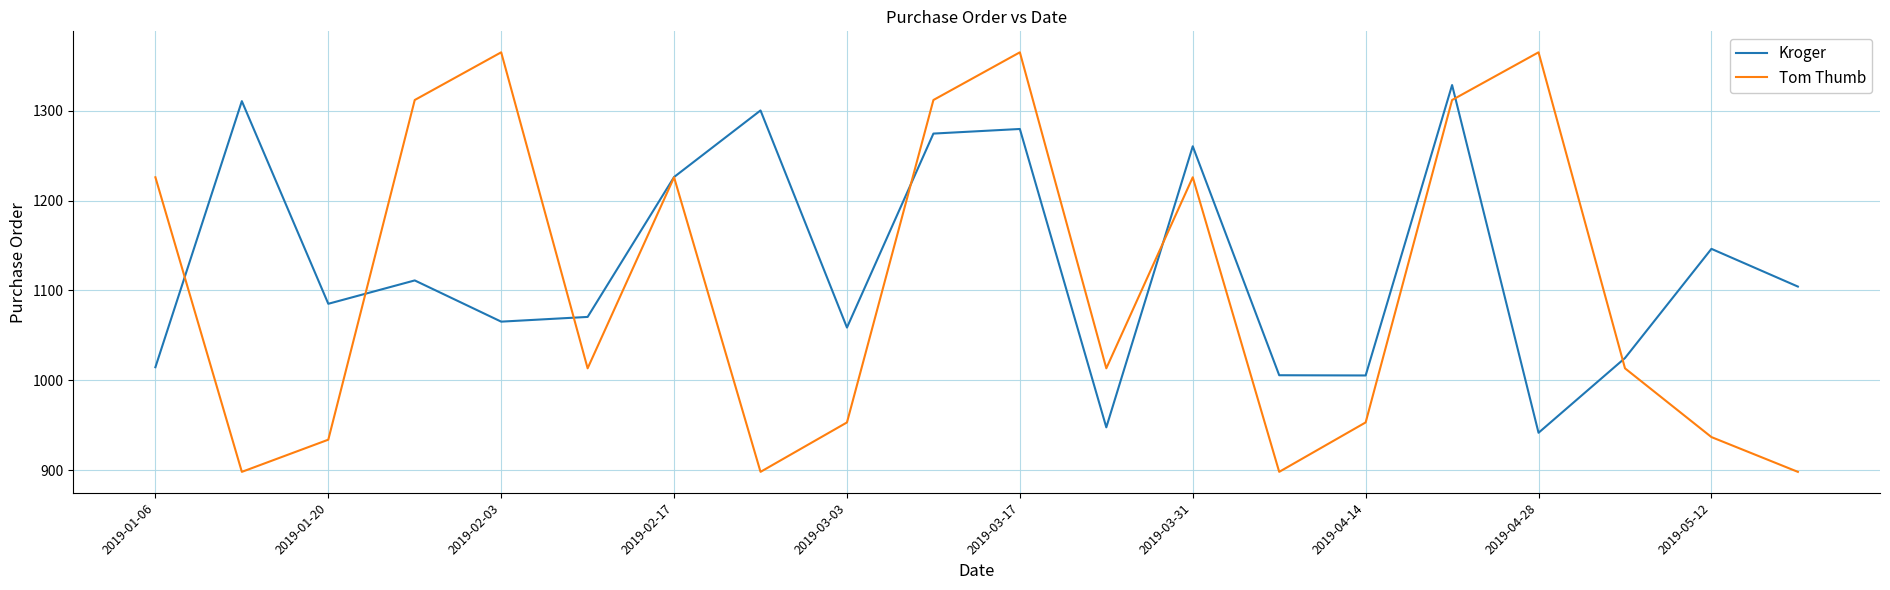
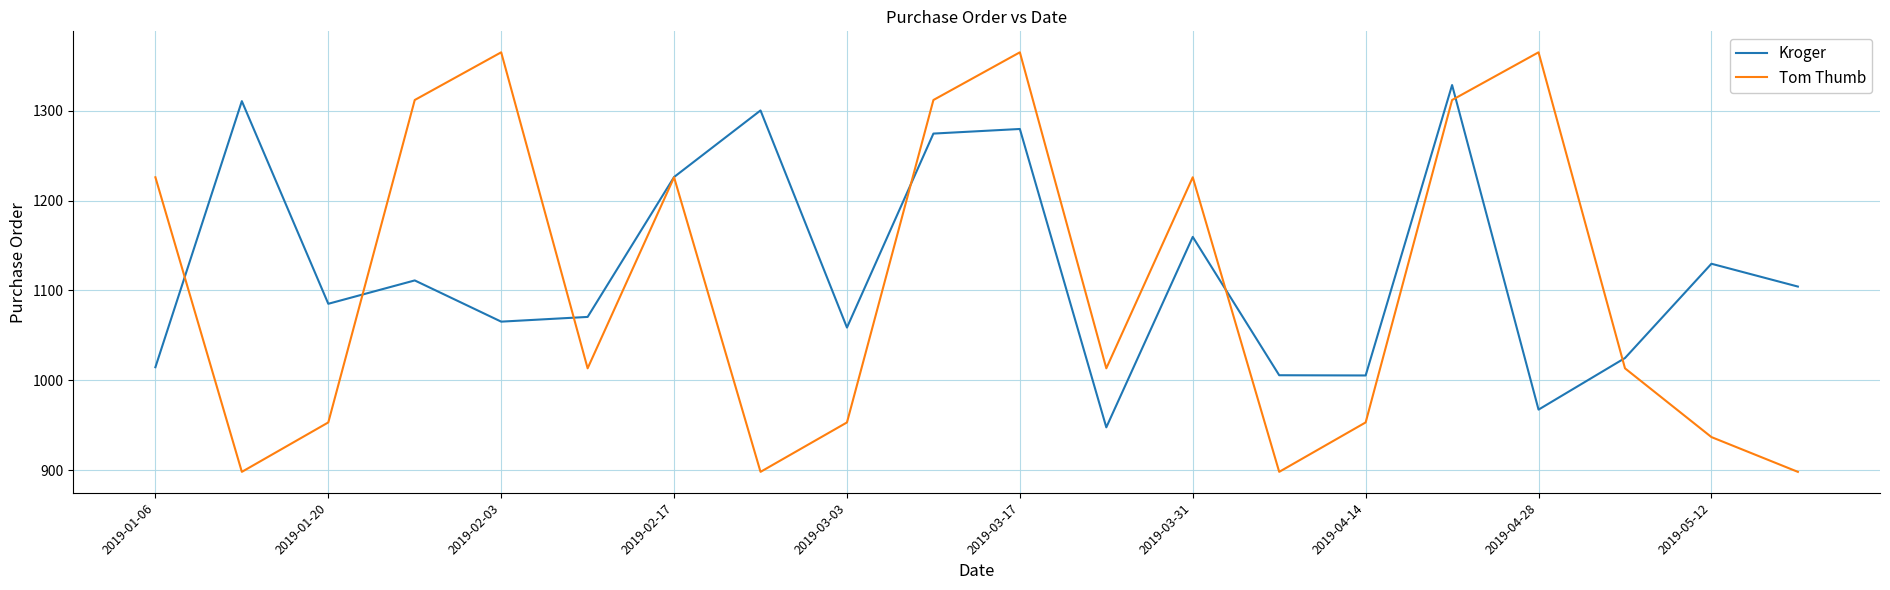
  {
    "Kroger": {
      "2019-01-06": 1010,
      "2019-01-20": 1090,
      "2019-02-03": 1070,
      "2019-03-03": 1060,
      "2019-03-17": 1280,
-     "2019-03-31": 1260,
+     "2019-03-31": 1160,
      "2019-04-14": 1010,
-     "2019-04-28": 940,
-     "2019-05-12": 1150
+     "2019-04-28": 970,
+     "2019-05-12": 1130
    },
    "Tom Thumb": {
      "2019-01-06": 1230,
-     "2019-01-20": 930,
+     "2019-01-20": 950,
      "2019-02-03": 1370,
      "2019-03-03": 950,
      "2019-03-17": 1370,
      "2019-03-31": 1230,
      "2019-04-14": 950,
      "2019-04-28": 1370,
      "2019-05-12": 940
    }
  }
